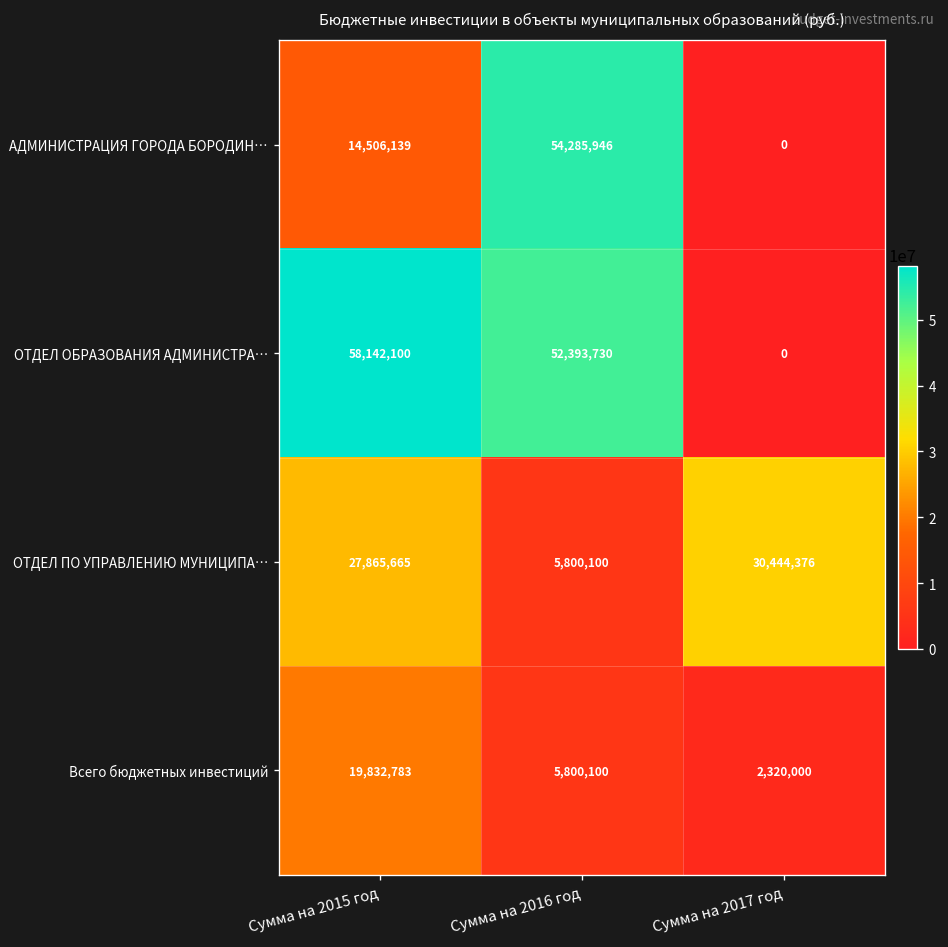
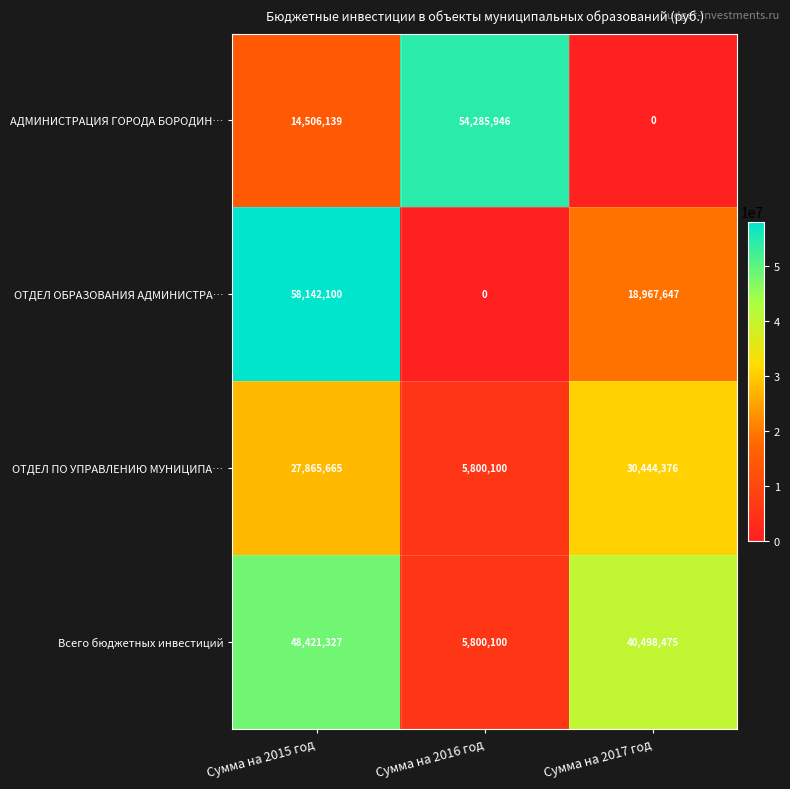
  {
    "ОТДЕЛ ОБРАЗОВАНИЯ АДМИНИСТРА…": {
-     "Сумма на 2016 год": "52,393,730",
-     "Сумма на 2017 год": "0"
+     "Сумма на 2016 год": "0",
+     "Сумма на 2017 год": "18,967,647"
    },
    "Всего бюджетных инвестиций": {
-     "Сумма на 2015 год": "19,832,783",
-     "Сумма на 2017 год": "2,320,000"
+     "Сумма на 2015 год": "48,421,327",
+     "Сумма на 2017 год": "40,498,475"
    }
  }
